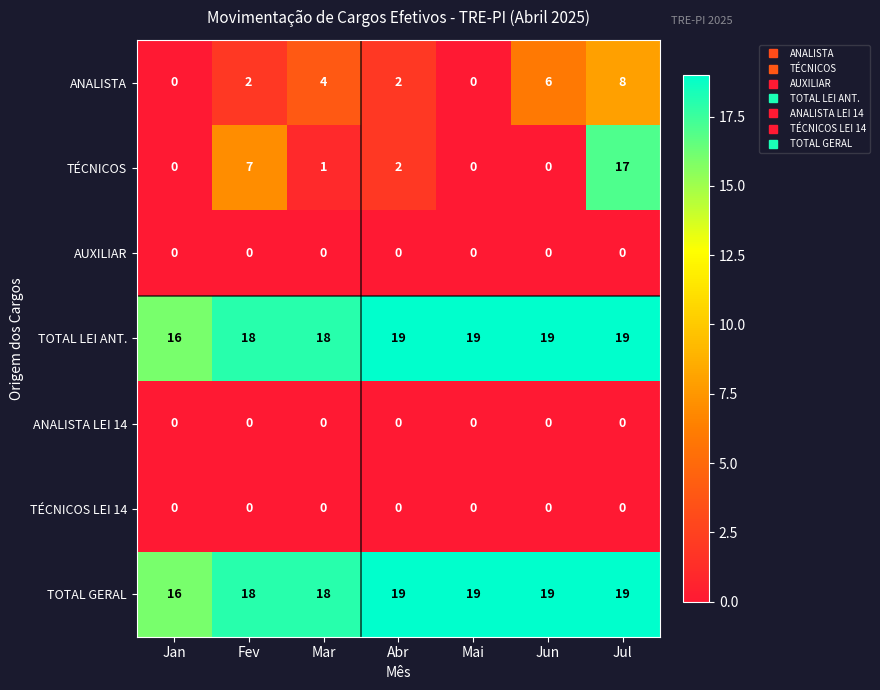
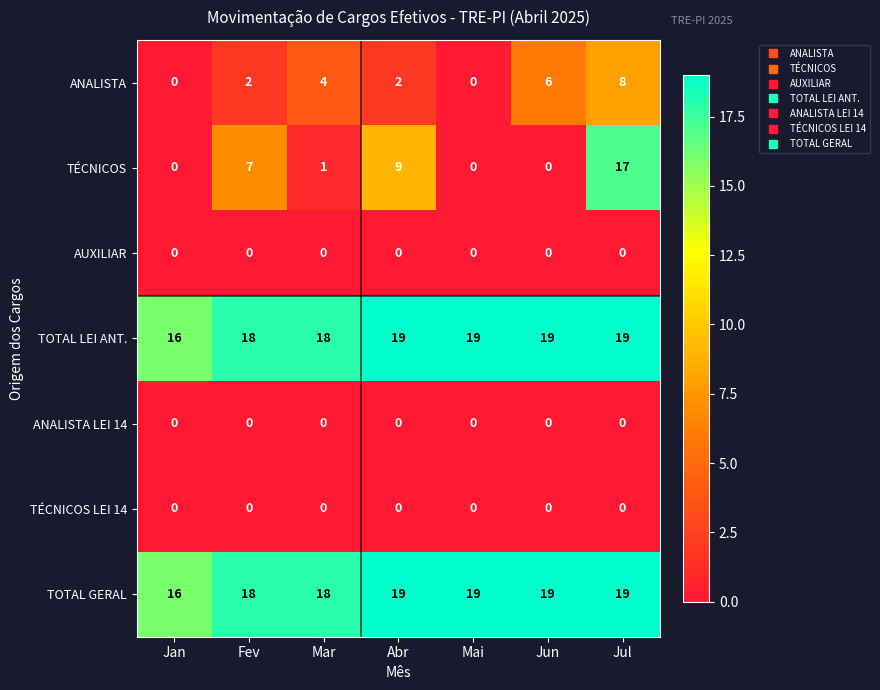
  {
    "ANALISTA": {
      "Jan": 0,
      "Fev": 2,
      "Mar": 4,
      "Abr": 2,
      "Mai": 0,
      "Jun": 6,
      "Jul": 8
    },
    "TÉCNICOS": {
      "Jan": 0,
      "Fev": 7,
      "Mar": 1,
-     "Abr": 2,
+     "Abr": 9,
      "Mai": 0,
      "Jun": 0,
      "Jul": 17
    },
    "AUXILIAR": {
      "Jan": 0,
      "Fev": 0,
      "Mar": 0,
      "Abr": 0,
      "Mai": 0,
      "Jun": 0,
      "Jul": 0
    },
    "TOTAL LEI ANT.": {
      "Jan": 16,
      "Fev": 18,
      "Mar": 18,
      "Abr": 19,
      "Mai": 19,
      "Jun": 19,
      "Jul": 19
    },
    "ANALISTA LEI 14": {
      "Jan": 0,
      "Fev": 0,
      "Mar": 0,
      "Abr": 0,
      "Mai": 0,
      "Jun": 0,
      "Jul": 0
    },
    "TÉCNICOS LEI 14": {
      "Jan": 0,
      "Fev": 0,
      "Mar": 0,
      "Abr": 0,
      "Mai": 0,
      "Jun": 0,
      "Jul": 0
    },
    "TOTAL GERAL": {
      "Jan": 16,
      "Fev": 18,
      "Mar": 18,
      "Abr": 19,
      "Mai": 19,
      "Jun": 19,
      "Jul": 19
    }
  }
